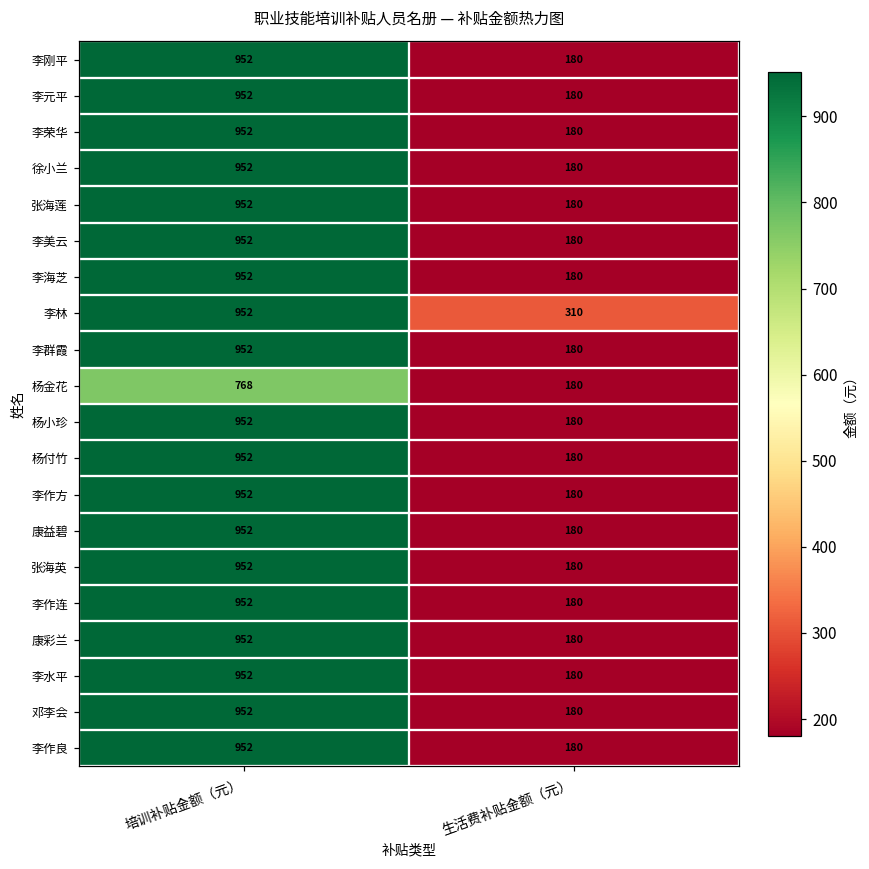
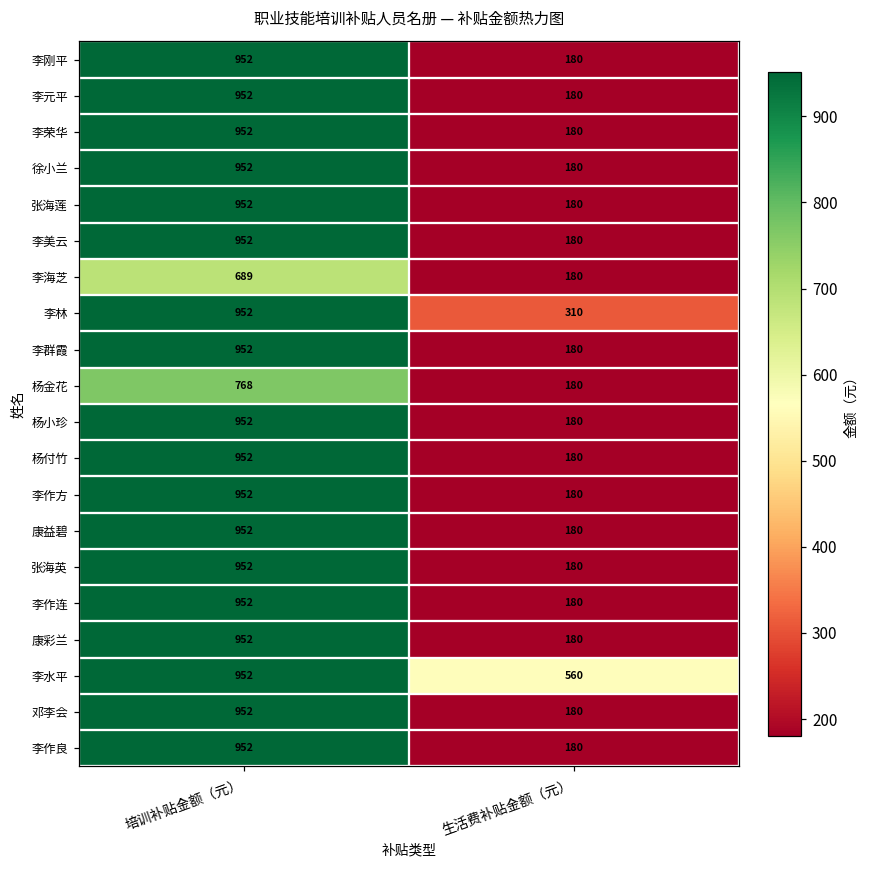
  {
    "李刚平": {
      "培训补贴金额（元）": 952,
      "生活费补贴金额（元）": 180
    },
    "李元平": {
      "培训补贴金额（元）": 952,
      "生活费补贴金额（元）": 180
    },
    "李荣华": {
      "培训补贴金额（元）": 952,
      "生活费补贴金额（元）": 180
    },
    "徐小兰": {
      "培训补贴金额（元）": 952,
      "生活费补贴金额（元）": 180
    },
    "张海莲": {
      "培训补贴金额（元）": 952,
      "生活费补贴金额（元）": 180
    },
    "李美云": {
      "培训补贴金额（元）": 952,
      "生活费补贴金额（元）": 180
    },
    "李海芝": {
-     "培训补贴金额（元）": 952,
+     "培训补贴金额（元）": 689,
      "生活费补贴金额（元）": 180
    },
    "李林": {
      "培训补贴金额（元）": 952,
      "生活费补贴金额（元）": 310
    },
    "李群霞": {
      "培训补贴金额（元）": 952,
      "生活费补贴金额（元）": 180
    },
    "杨金花": {
      "培训补贴金额（元）": 768,
      "生活费补贴金额（元）": 180
    },
    "杨小珍": {
      "培训补贴金额（元）": 952,
      "生活费补贴金额（元）": 180
    },
    "杨付竹": {
      "培训补贴金额（元）": 952,
      "生活费补贴金额（元）": 180
    },
    "李作方": {
      "培训补贴金额（元）": 952,
      "生活费补贴金额（元）": 180
    },
    "康益碧": {
      "培训补贴金额（元）": 952,
      "生活费补贴金额（元）": 180
    },
    "张海英": {
      "培训补贴金额（元）": 952,
      "生活费补贴金额（元）": 180
    },
    "李作连": {
      "培训补贴金额（元）": 952,
      "生活费补贴金额（元）": 180
    },
    "康彩兰": {
      "培训补贴金额（元）": 952,
      "生活费补贴金额（元）": 180
    },
    "李水平": {
      "培训补贴金额（元）": 952,
-     "生活费补贴金额（元）": 180
+     "生活费补贴金额（元）": 560
    },
    "邓李会": {
      "培训补贴金额（元）": 952,
      "生活费补贴金额（元）": 180
    },
    "李作良": {
      "培训补贴金额（元）": 952,
      "生活费补贴金额（元）": 180
    }
  }
